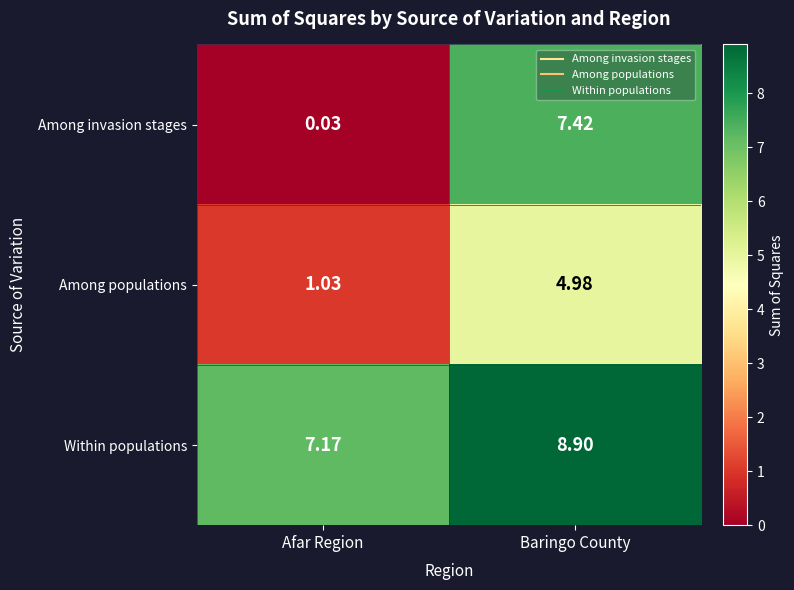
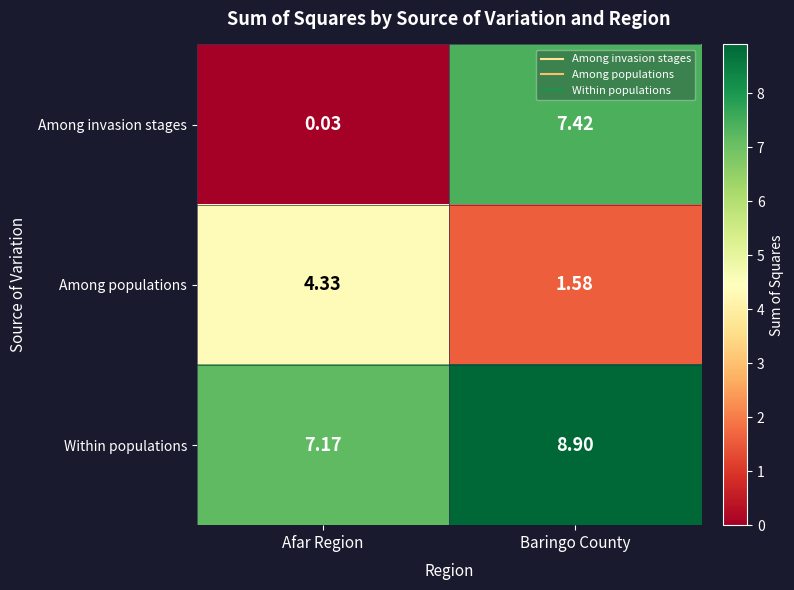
  {
    "Among invasion stages": {
      "Afar Region": 0.03,
      "Baringo County": 7.42
    },
    "Among populations": {
-     "Afar Region": 1.03,
-     "Baringo County": 4.98
+     "Afar Region": 4.33,
+     "Baringo County": 1.58
    },
    "Within populations": {
      "Afar Region": 7.17,
      "Baringo County": 8.90
    }
  }
